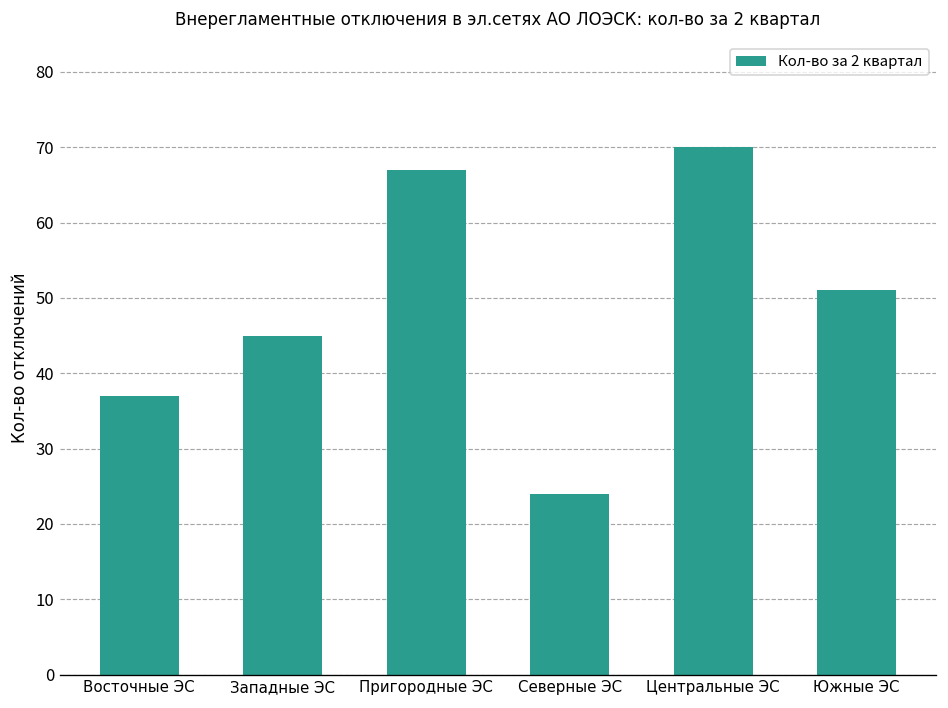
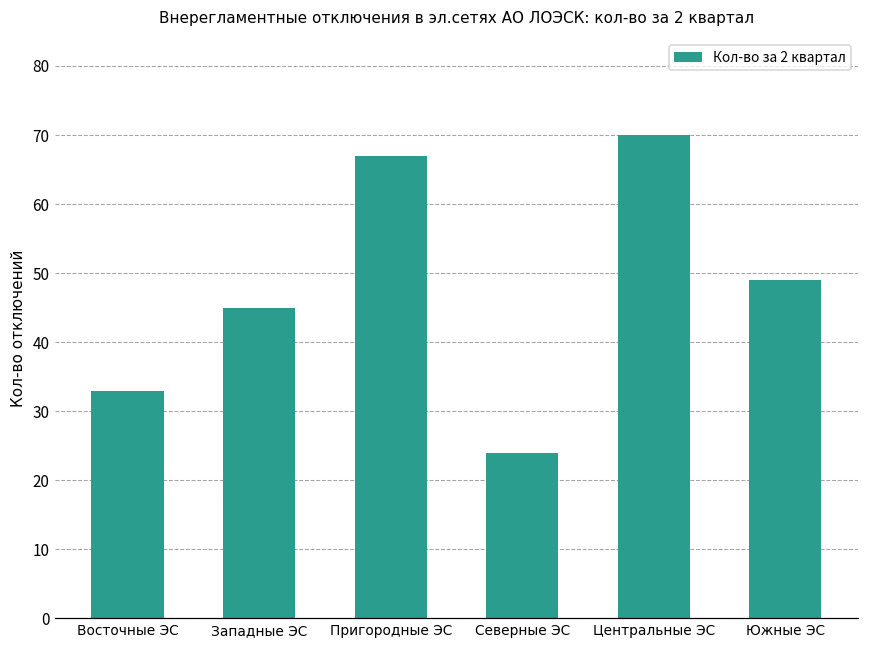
  {
-   "Восточные ЭС": 37,
+   "Восточные ЭС": 33,
    "Западные ЭС": 45,
    "Пригородные ЭС": 67,
    "Северные ЭС": 24,
    "Центральные ЭС": 70,
-   "Южные ЭС": 51
+   "Южные ЭС": 49
  }
